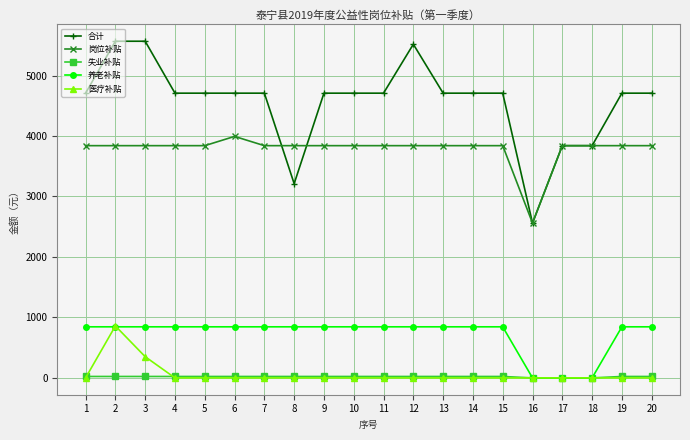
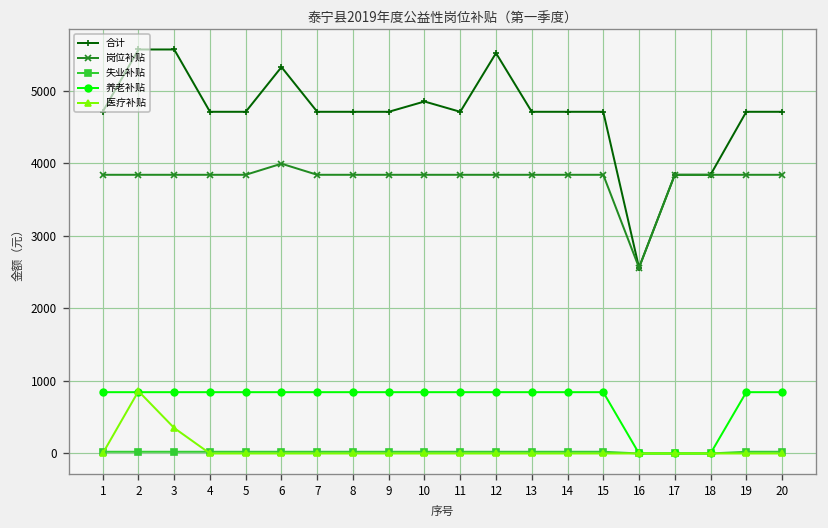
  {
    "合计": {
      "3": 5600,
      "4": 4700,
      "5": 4700,
-     "6": 4700,
+     "6": 5300,
      "7": 4700,
-     "8": 3200,
+     "8": 4700,
      "9": 4700,
-     "10": 4700,
+     "10": 4800,
      "11": 4700,
      "12": 5500,
      "13": 4700,
      "14": 4700,
      "15": 4700,
      "19": 4700,
      "20": 4700
    },
    "岗位补贴": {
      "1": 3800,
      "2": 3800,
      "3": 3800,
      "4": 3800,
      "5": 3800,
      "6": 4000,
      "7": 3800,
      "8": 3800,
      "9": 3800,
      "10": 3800,
      "11": 3800,
      "12": 3800,
      "13": 3800,
      "14": 3800,
      "15": 3800,
      "19": 3800,
      "20": 3800
    },
    "失业补贴": {
      "2": 0,
      "3": 0
    },
    "养老补贴": {
      "1": 800,
      "3": 800,
      "4": 800,
      "5": 800,
      "6": 800,
      "7": 800,
      "8": 800,
      "9": 800,
      "10": 800,
      "11": 800,
      "12": 800,
      "13": 800,
      "14": 800,
      "15": 800,
      "19": 800,
      "20": 800
    },
    "医疗补贴": {
      "3": 400
    }
  }
